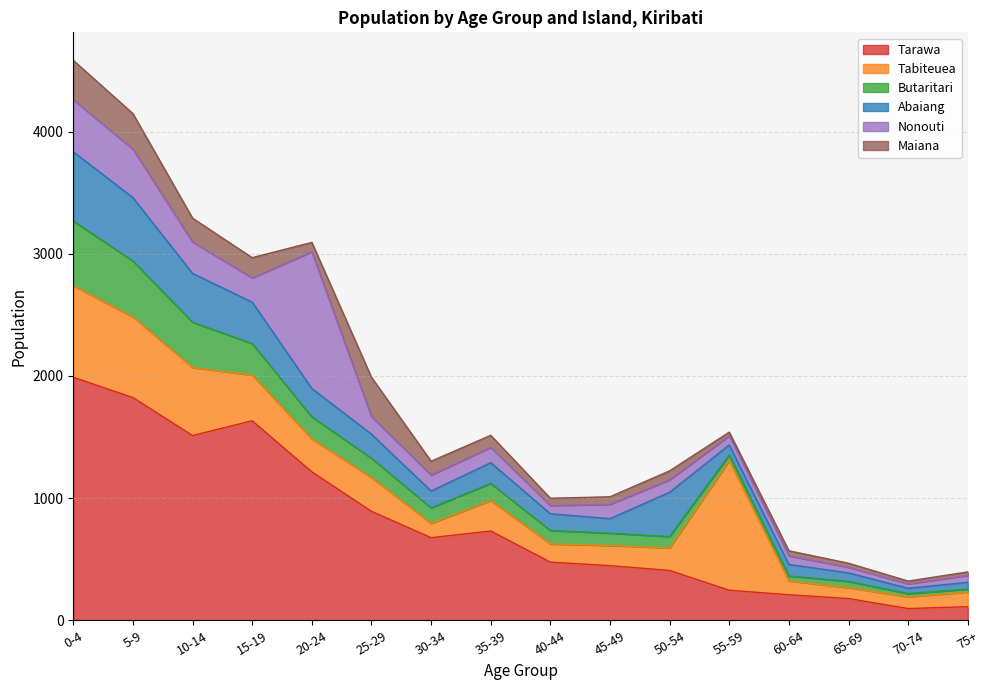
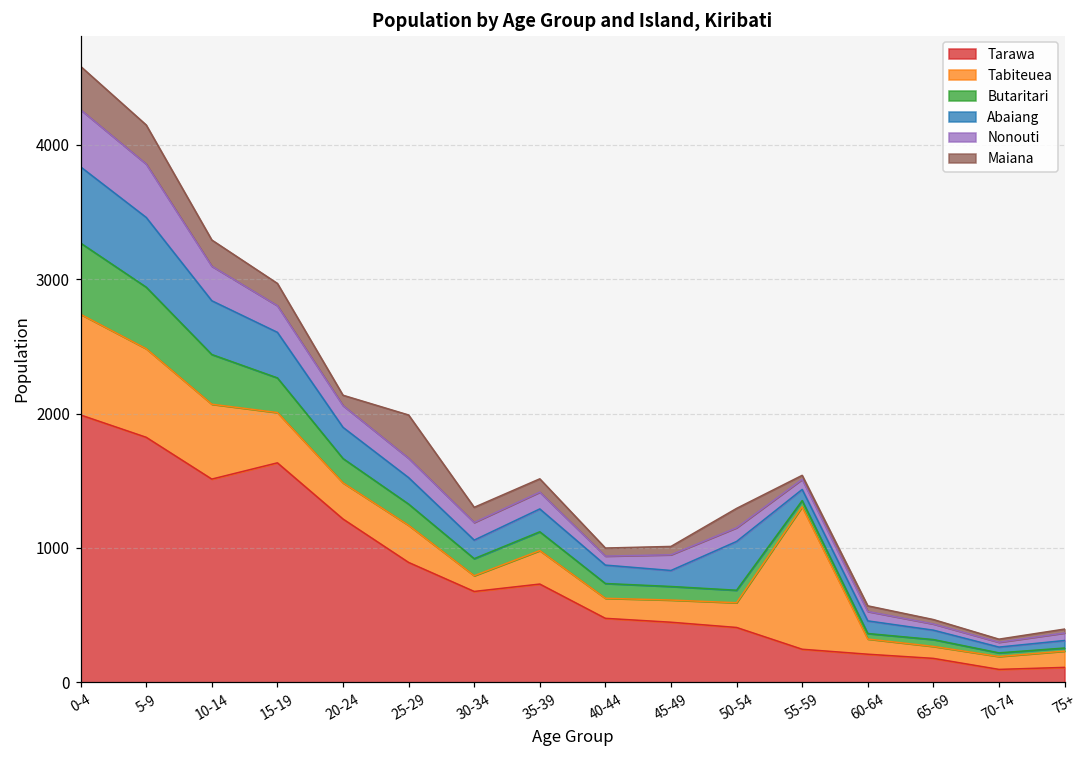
  {
    "Tarawa": {
      "0-4": 1990,
      "5-9": 1820,
      "10-14": 1510,
      "15-19": 1630,
      "20-24": 1220,
      "25-29": 890,
      "30-34": 680,
      "35-39": 730,
      "40-44": 480,
      "45-49": 450,
      "50-54": 410,
      "55-59": 250,
      "60-64": 210,
      "65-69": 180,
      "70-74": 100,
      "75+": 110
    },
    "Tabiteuea": {
      "0-4": 750,
      "5-9": 660,
      "10-14": 560,
      "15-19": 370,
      "20-24": 270,
      "25-29": 280,
      "30-34": 120,
      "35-39": 250,
      "40-44": 150,
      "45-49": 170,
      "50-54": 180,
      "55-59": 1060,
      "60-64": 110,
      "65-69": 90,
      "70-74": 100,
      "75+": 120
    },
    "Butaritari": {
      "0-4": 530,
      "5-9": 460,
      "10-14": 370,
      "15-19": 260,
      "20-24": 180,
      "25-29": 160,
      "30-34": 130,
      "35-39": 140,
      "40-44": 110,
      "45-49": 100,
      "50-54": 90,
      "55-59": 50,
      "60-64": 40,
      "65-69": 50,
      "70-74": 30,
      "75+": 20
    },
    "Abaiang": {
      "0-4": 570,
      "5-9": 520,
      "10-14": 400,
      "15-19": 340,
      "20-24": 230,
      "25-29": 200,
      "30-34": 140,
      "35-39": 170,
      "40-44": 140,
      "45-49": 120,
      "50-54": 360,
      "55-59": 80,
      "60-64": 90,
      "65-69": 70,
      "70-74": 40,
      "75+": 60
    },
    "Nonouti": {
      "0-4": 430,
      "5-9": 400,
      "10-14": 260,
      "15-19": 200,
-     "20-24": 1120,
+     "20-24": 160,
      "25-29": 140,
      "30-34": 130,
      "35-39": 130,
      "40-44": 70,
      "45-49": 120,
      "50-54": 100,
      "55-59": 80,
      "60-64": 70,
      "65-69": 50,
      "70-74": 40,
      "75+": 60
    },
    "Maiana": {
      "0-4": 320,
      "5-9": 290,
      "10-14": 200,
      "15-19": 170,
      "20-24": 80,
      "25-29": 320,
      "30-34": 110,
      "35-39": 100,
      "40-44": 60,
      "45-49": 60,
-     "50-54": 70,
+     "50-54": 140,
      "55-59": 30,
      "60-64": 40,
      "65-69": 30,
      "70-74": 20,
      "75+": 30
    }
  }
